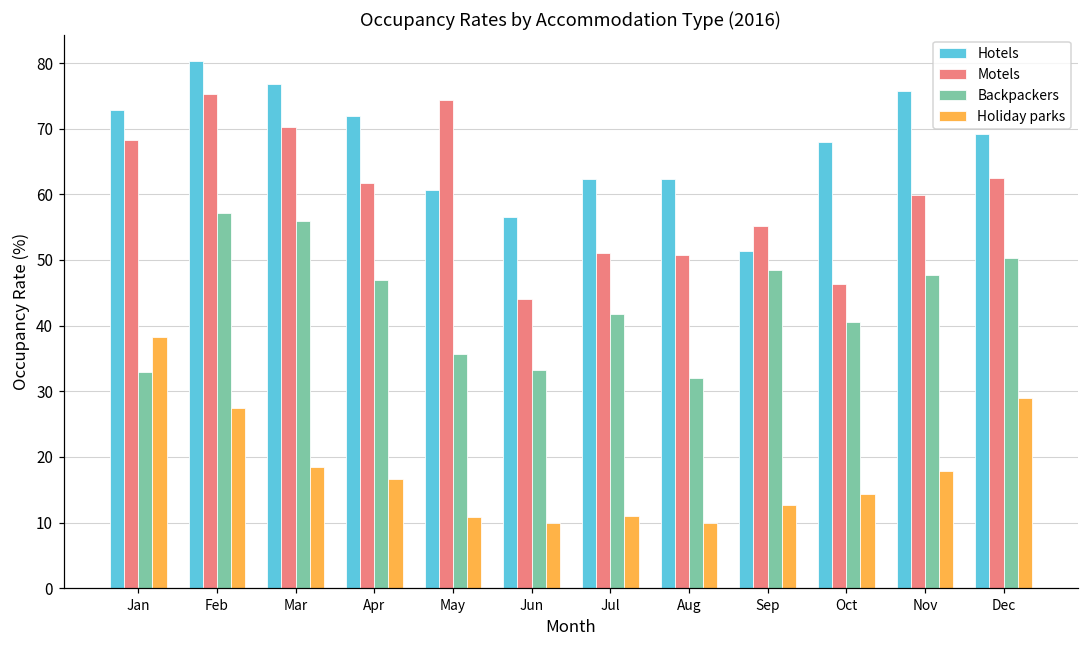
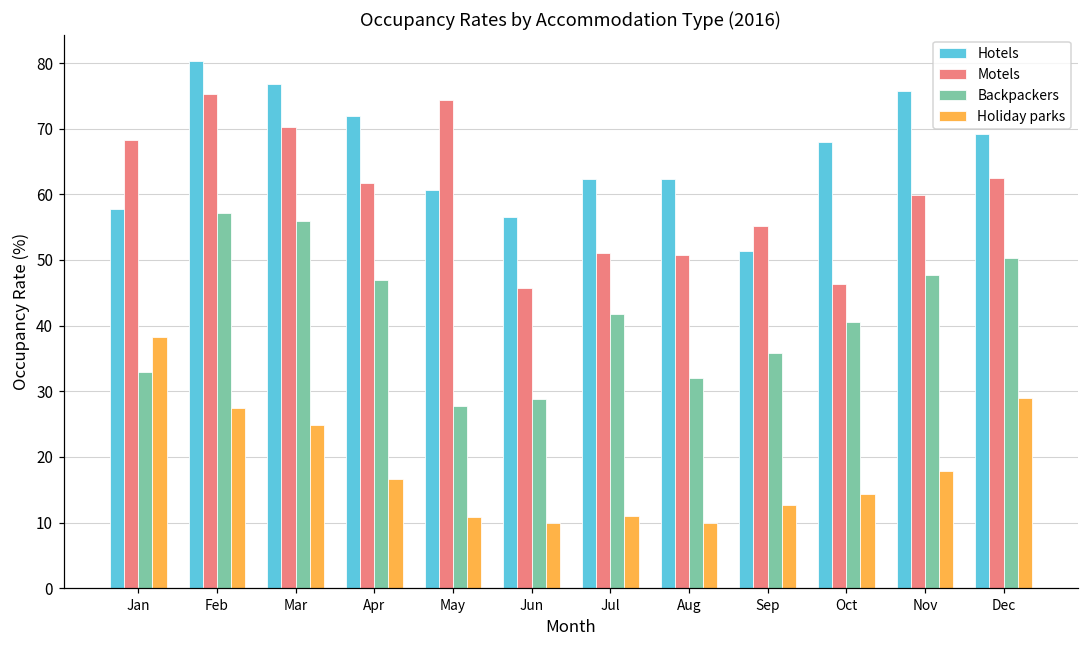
  {
    "Hotels": {
-     "Jan": 73,
+     "Jan": 58,
      "Feb": 80,
      "Mar": 77,
      "Apr": 72,
      "May": 61,
      "Jun": 57,
      "Jul": 62,
      "Aug": 62,
      "Sep": 51,
      "Oct": 68,
      "Nov": 76,
      "Dec": 69
    },
    "Motels": {
      "Jan": 68,
      "Feb": 75,
      "Mar": 70,
      "Apr": 62,
      "May": 74,
-     "Jun": 44,
+     "Jun": 46,
      "Jul": 51,
      "Aug": 51,
      "Sep": 55,
      "Oct": 46,
      "Nov": 60,
      "Dec": 63
    },
    "Backpackers": {
      "Jan": 33,
      "Feb": 57,
      "Mar": 56,
      "Apr": 47,
-     "May": 36,
-     "Jun": 33,
+     "May": 28,
+     "Jun": 29,
      "Jul": 42,
      "Aug": 32,
-     "Sep": 48,
+     "Sep": 36,
      "Oct": 41,
      "Nov": 48,
      "Dec": 50
    },
    "Holiday parks": {
      "Jan": 38,
      "Feb": 27,
-     "Mar": 18,
+     "Mar": 25,
      "Apr": 17,
      "May": 11,
      "Jun": 10,
      "Jul": 11,
      "Aug": 10,
      "Sep": 13,
      "Oct": 14,
      "Nov": 18,
      "Dec": 29
    }
  }
